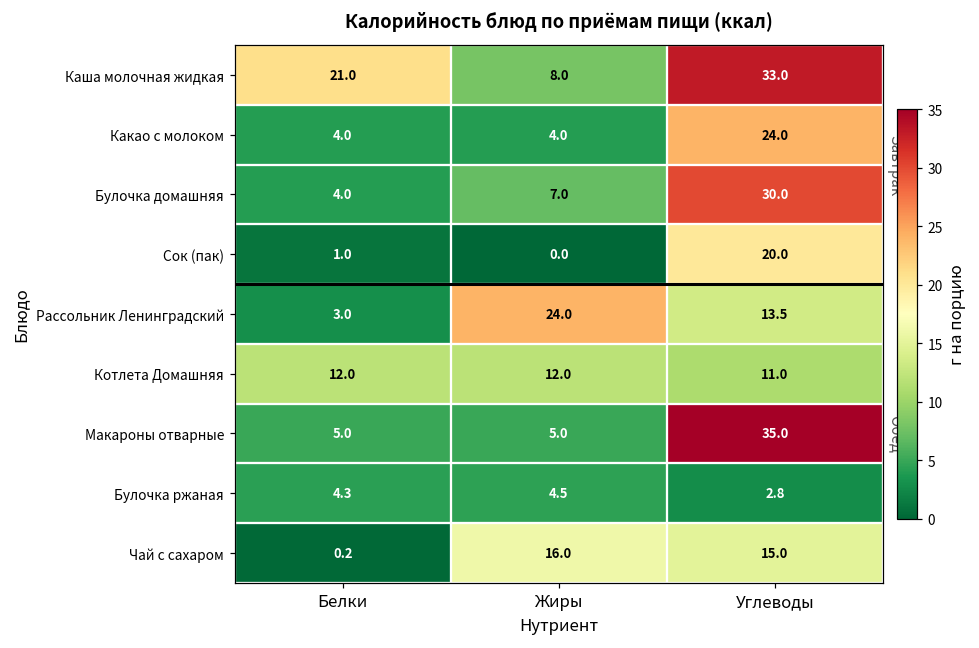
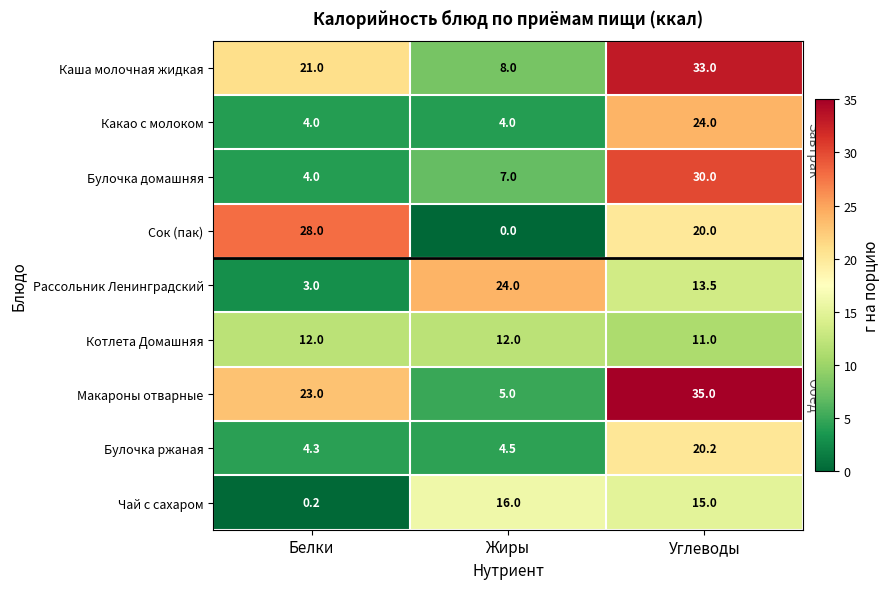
  {
    "Каша молочная жидкая": {
      "Белки": 21.0,
      "Жиры": 8.0,
      "Углеводы": 33.0
    },
    "Какао с молоком": {
      "Белки": 4.0,
      "Жиры": 4.0,
      "Углеводы": 24.0
    },
    "Булочка домашняя": {
      "Белки": 4.0,
      "Жиры": 7.0,
      "Углеводы": 30.0
    },
    "Сок (пак)": {
-     "Белки": 1.0,
+     "Белки": 28.0,
      "Жиры": 0.0,
      "Углеводы": 20.0
    },
    "Рассольник Ленинградский": {
      "Белки": 3.0,
      "Жиры": 24.0,
      "Углеводы": 13.5
    },
    "Котлета Домашняя": {
      "Белки": 12.0,
      "Жиры": 12.0,
      "Углеводы": 11.0
    },
    "Макароны отварные": {
-     "Белки": 5.0,
+     "Белки": 23.0,
      "Жиры": 5.0,
      "Углеводы": 35.0
    },
    "Булочка ржаная": {
      "Белки": 4.3,
      "Жиры": 4.5,
-     "Углеводы": 2.8
+     "Углеводы": 20.2
    },
    "Чай с сахаром": {
      "Белки": 0.2,
      "Жиры": 16.0,
      "Углеводы": 15.0
    }
  }
